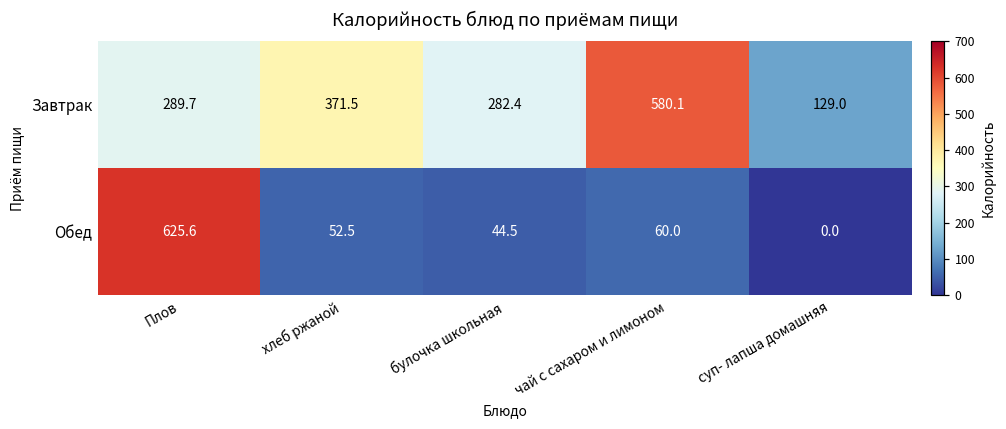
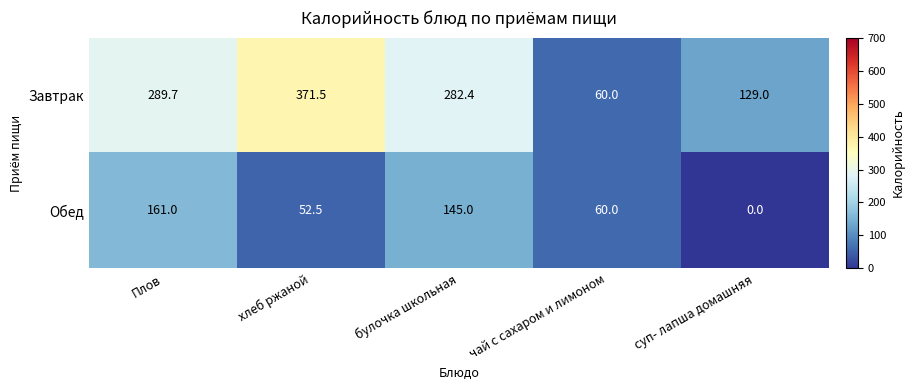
  {
    "Завтрак": {
      "Плов": 289.7,
      "хлеб ржаной": 371.5,
      "булочка школьная": 282.4,
-     "чай с сахаром и лимоном": 580.1,
+     "чай с сахаром и лимоном": 60.0,
      "суп- лапша домашняя": 129.0
    },
    "Обед": {
-     "Плов": 625.6,
+     "Плов": 161.0,
      "хлеб ржаной": 52.5,
-     "булочка школьная": 44.5,
+     "булочка школьная": 145.0,
      "чай с сахаром и лимоном": 60.0,
      "суп- лапша домашняя": 0.0
    }
  }
